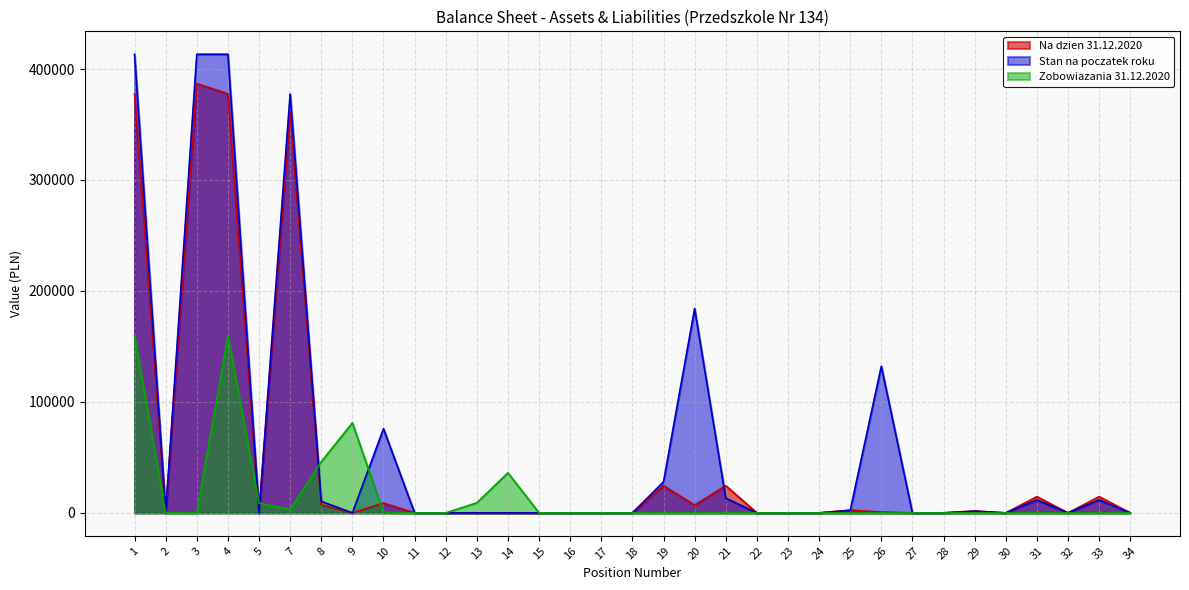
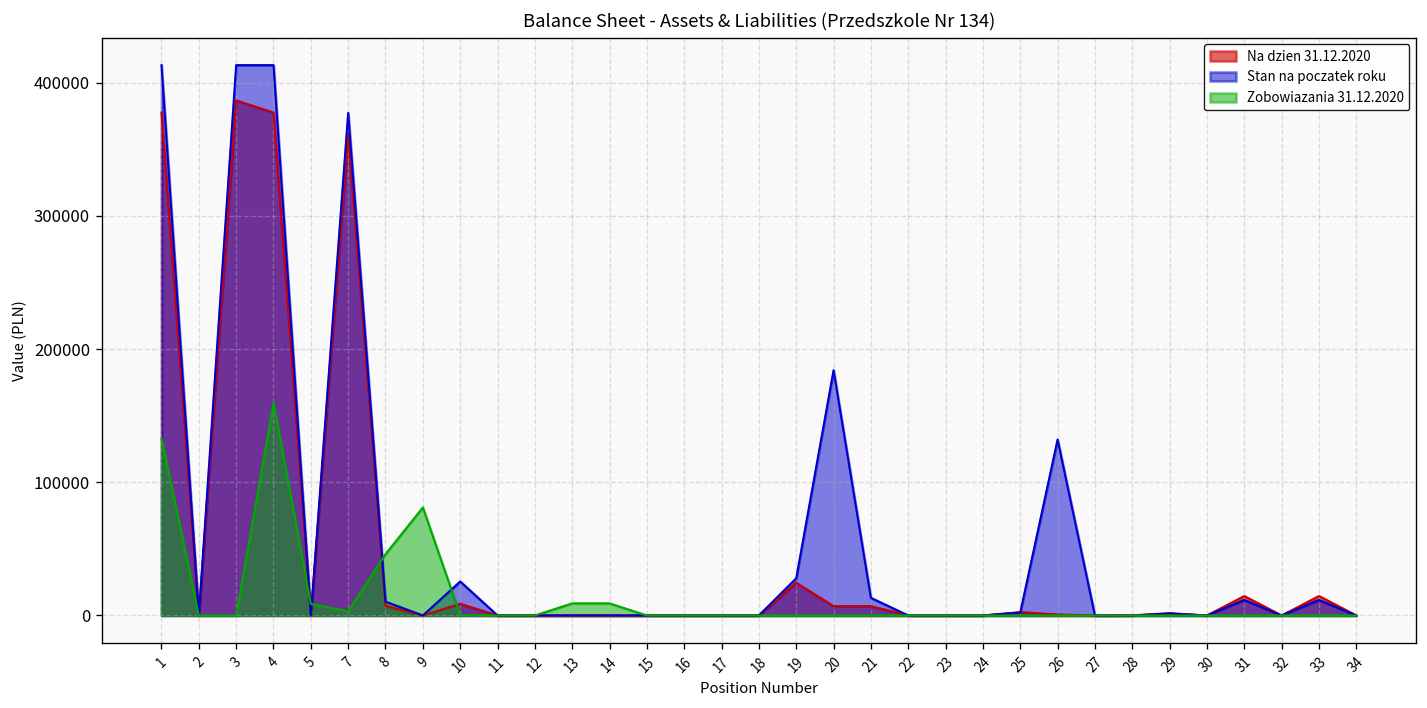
  {
    "Na dzien 31.12.2020": {
      "1": 378000,
      "3": 387000,
      "4": 378000,
      "7": 362000,
      "8": 7000,
      "10": 9000,
      "19": 24000,
      "20": 7000,
-     "21": 25000,
+     "21": 7000,
      "31": 15000,
      "33": 15000
    },
    "Stan na poczatek roku": {
      "1": 413000,
      "3": 413000,
      "4": 413000,
      "7": 377000,
      "8": 10000,
-     "10": 76000,
+     "10": 26000,
      "19": 28000,
      "20": 184000,
      "21": 13000,
      "26": 132000,
      "31": 12000,
      "33": 12000
    },
    "Zobowiazania 31.12.2020": {
-     "1": 160000,
+     "1": 133000,
      "3": 0,
      "4": 160000,
      "5": 9000,
      "7": 3000,
      "8": 46000,
      "9": 81000,
      "10": 0,
      "13": 9000,
-     "14": 36000,
+     "14": 9000,
      "19": 0,
      "20": 0,
      "21": 0,
      "31": 0,
      "33": 0
    }
  }
